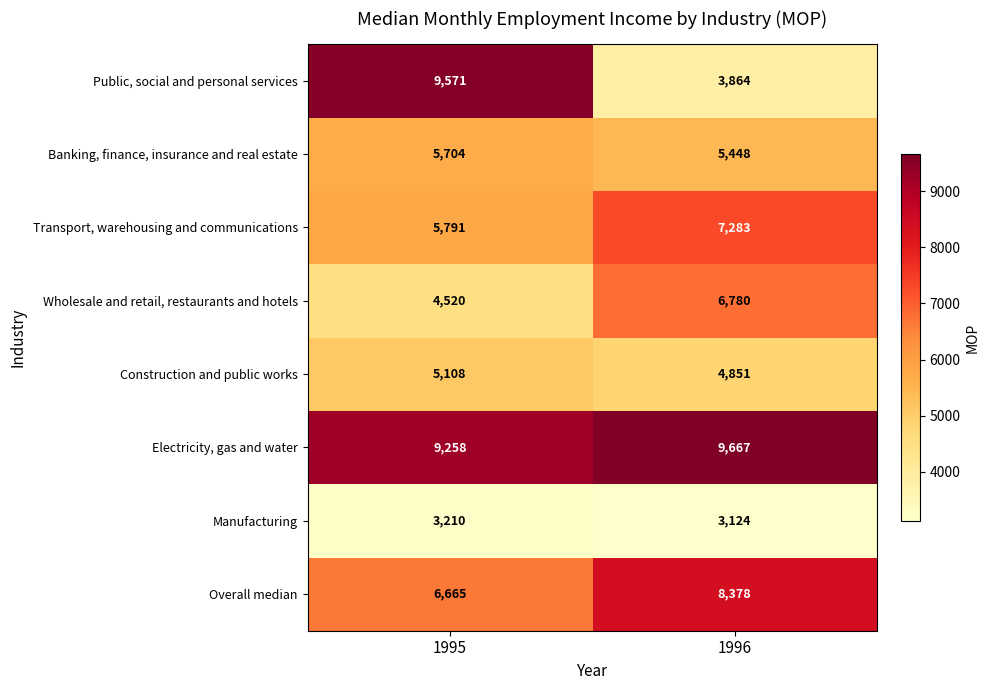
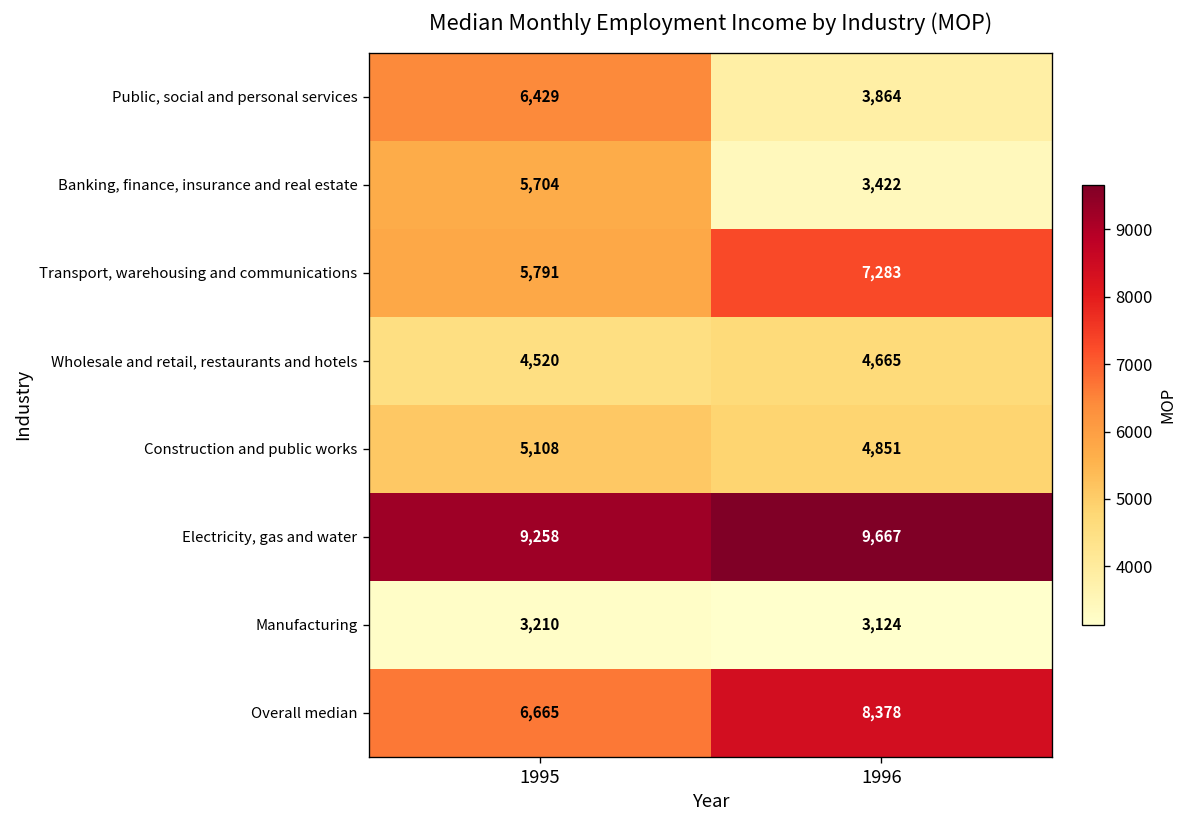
  {
    "Public, social and personal services": {
-     "1995": "9,571",
+     "1995": "6,429",
      "1996": "3,864"
    },
    "Banking, finance, insurance and real estate": {
      "1995": "5,704",
-     "1996": "5,448"
+     "1996": "3,422"
    },
    "Transport, warehousing and communications": {
      "1995": "5,791",
      "1996": "7,283"
    },
    "Wholesale and retail, restaurants and hotels": {
      "1995": "4,520",
-     "1996": "6,780"
+     "1996": "4,665"
    },
    "Construction and public works": {
      "1995": "5,108",
      "1996": "4,851"
    },
    "Electricity, gas and water": {
      "1995": "9,258",
      "1996": "9,667"
    },
    "Manufacturing": {
      "1995": "3,210",
      "1996": "3,124"
    },
    "Overall median": {
      "1995": "6,665",
      "1996": "8,378"
    }
  }
